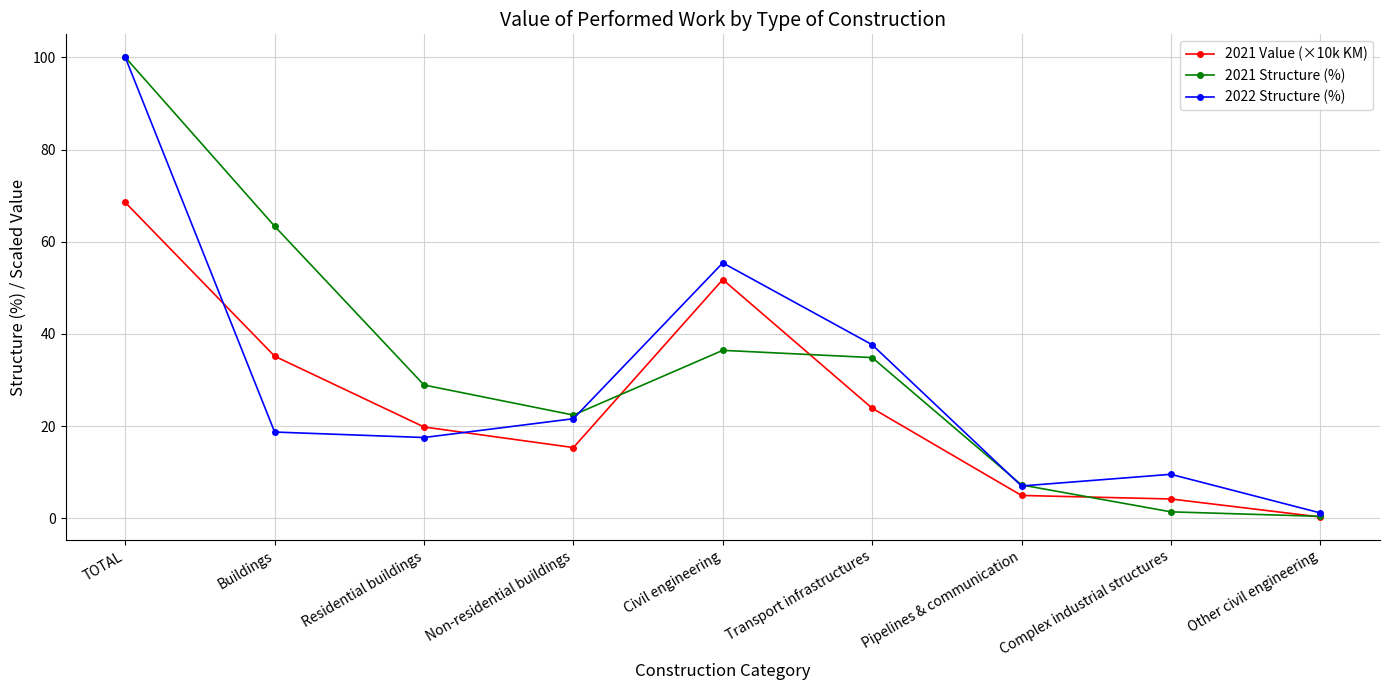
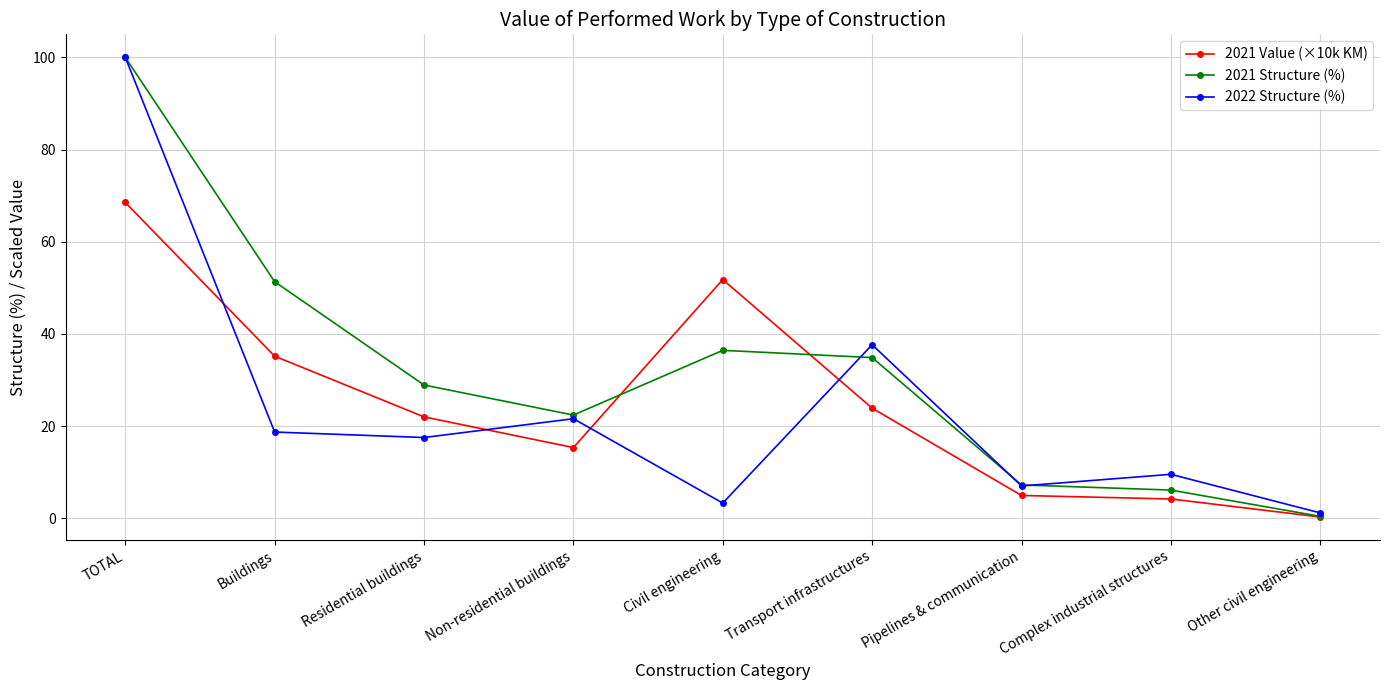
  {
    "2021 Value (×10k KM)": {
      "TOTAL": 69,
      "Buildings": 35,
-     "Residential buildings": 20,
+     "Residential buildings": 22,
      "Non-residential buildings": 15,
      "Civil engineering": 52,
      "Transport infrastructures": 24,
      "Pipelines & communication": 5,
      "Complex industrial structures": 4
    },
    "2021 Structure (%)": {
-     "Buildings": 63,
+     "Buildings": 51,
      "Residential buildings": 29,
      "Non-residential buildings": 22,
      "Civil engineering": 36,
      "Transport infrastructures": 35,
-     "Complex industrial structures": 1
+     "Complex industrial structures": 6
    },
    "2022 Structure (%)": {
      "Buildings": 19,
      "Residential buildings": 18,
      "Non-residential buildings": 22,
-     "Civil engineering": 55,
+     "Civil engineering": 3,
      "Transport infrastructures": 38,
      "Complex industrial structures": 10,
      "Other civil engineering": 1
    }
  }
